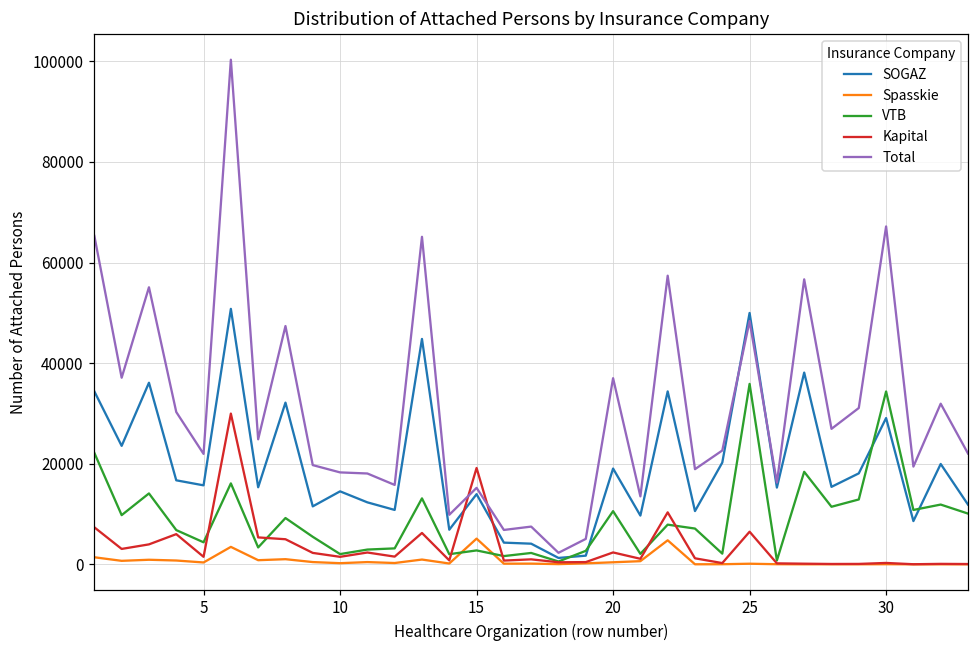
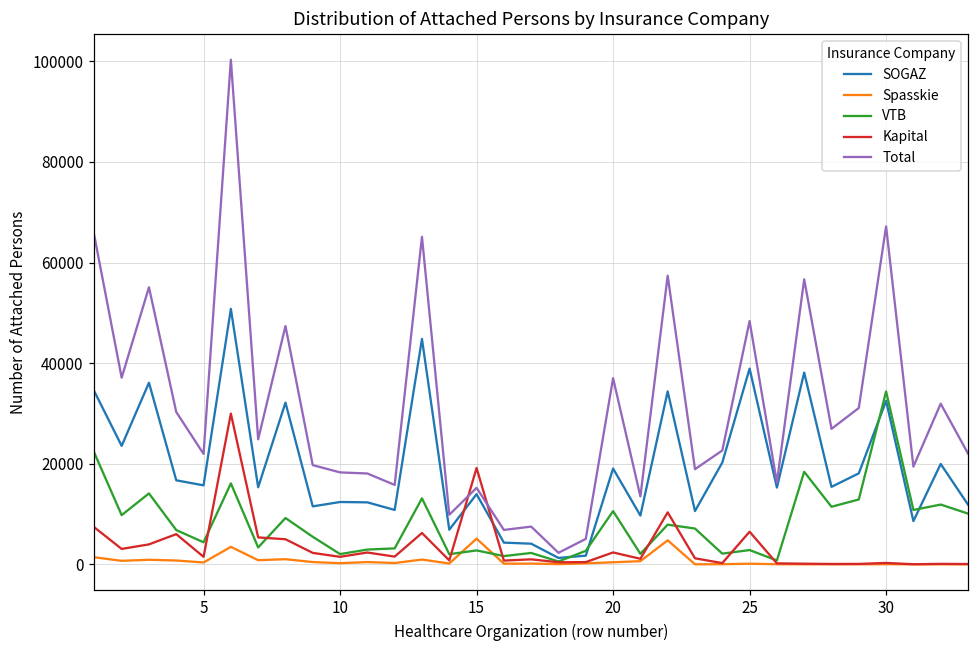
  {
    "SOGAZ": {
      "5": 16000,
-     "10": 15000,
+     "10": 12000,
      "15": 14000,
      "20": 19000,
-     "25": 50000,
-     "30": 29000
+     "25": 39000,
+     "30": 32000
    },
    "Spasskie": {
      "5": 0,
      "10": 0,
      "15": 5000,
      "20": 0,
      "25": 0
    },
    "VTB": {
      "5": 4000,
      "15": 3000,
      "20": 11000,
-     "25": 36000,
+     "25": 3000,
      "30": 34000
    },
    "Kapital": {
      "5": 1000,
      "15": 19000,
      "20": 2000,
      "25": 6000
    },
    "Total": {
      "5": 22000,
      "10": 18000,
      "15": 15000,
      "20": 37000,
      "25": 48000,
      "30": 67000
    }
  }
